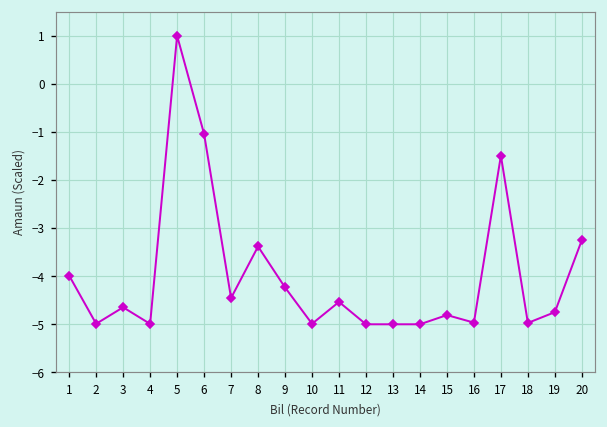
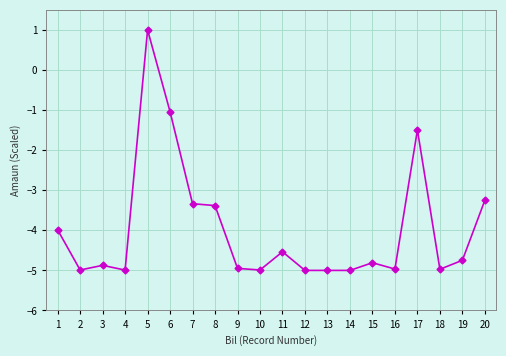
  {
    "1": -4.0,
    "2": -5.0,
-   "3": -4.6,
+   "3": -4.9,
    "4": -5.0,
    "5": 1.0,
    "6": -1.0,
-   "7": -4.5,
+   "7": -3.3,
    "8": -3.4,
-   "9": -4.2,
+   "9": -4.9,
    "10": -5.0,
    "11": -4.5,
    "12": -5.0,
    "13": -5.0,
    "14": -5.0,
    "15": -4.8,
    "16": -5.0,
    "17": -1.5,
    "18": -5.0,
    "19": -4.7,
    "20": -3.2
  }
